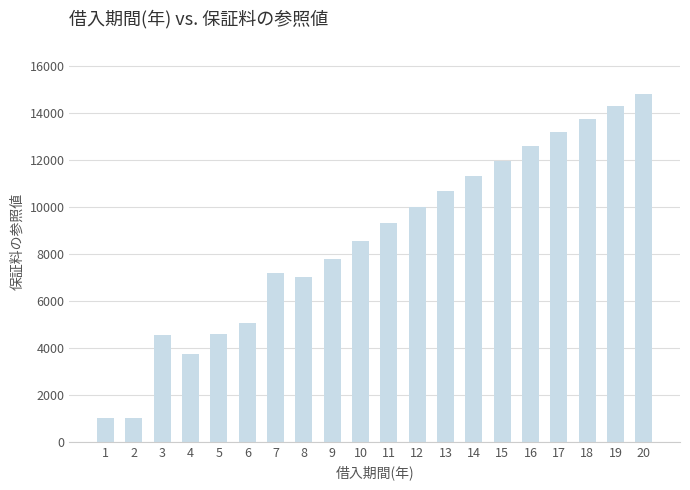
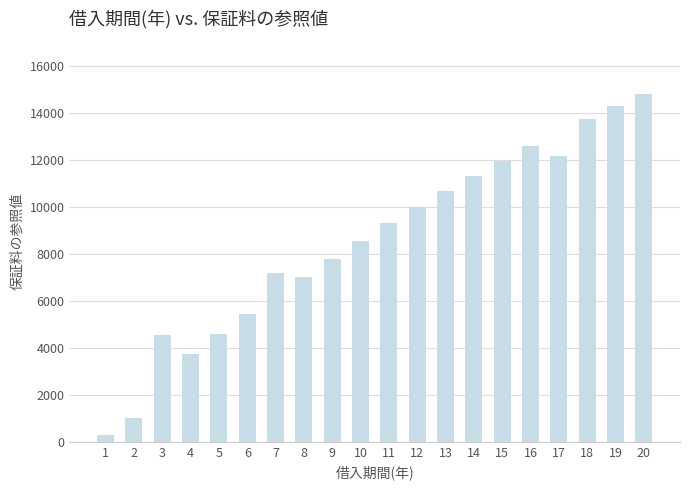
  {
-   "1": 1000,
+   "1": 300,
    "2": 1000,
    "3": 4500,
    "4": 3700,
    "5": 4600,
-   "6": 5100,
+   "6": 5400,
    "7": 7200,
    "8": 7000,
    "9": 7800,
    "10": 8500,
    "11": 9300,
    "12": 10000,
    "13": 10700,
    "14": 11300,
    "15": 12000,
    "16": 12600,
-   "17": 13200,
+   "17": 12200,
    "18": 13800,
    "19": 14300,
    "20": 14800
  }
